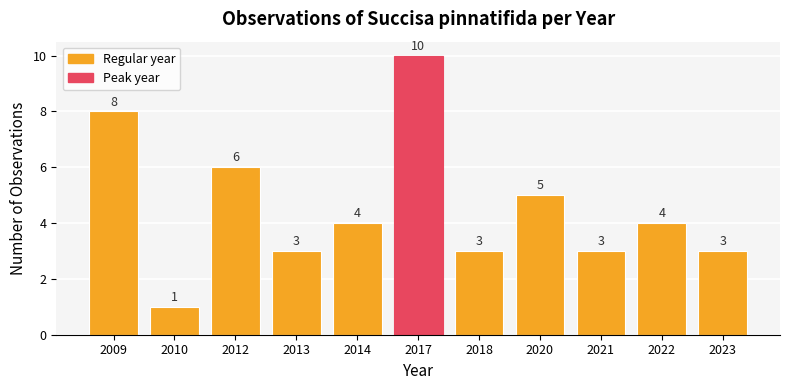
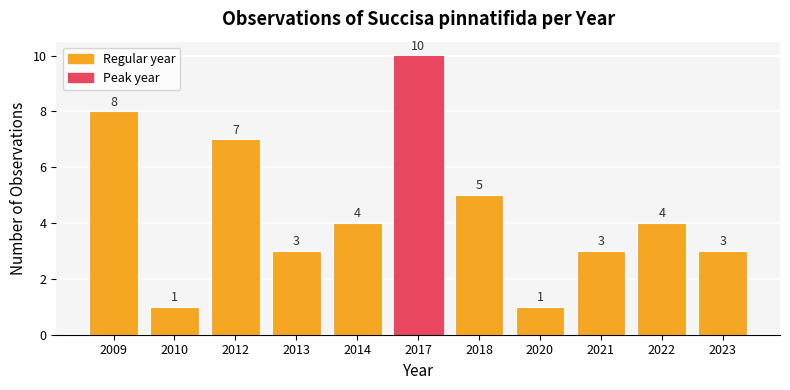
  {
    "2009": 8,
    "2010": 1,
-   "2012": 6,
+   "2012": 7,
    "2013": 3,
    "2014": 4,
    "2017": 10,
-   "2018": 3,
-   "2020": 5,
+   "2018": 5,
+   "2020": 1,
    "2021": 3,
    "2022": 4,
    "2023": 3
  }
